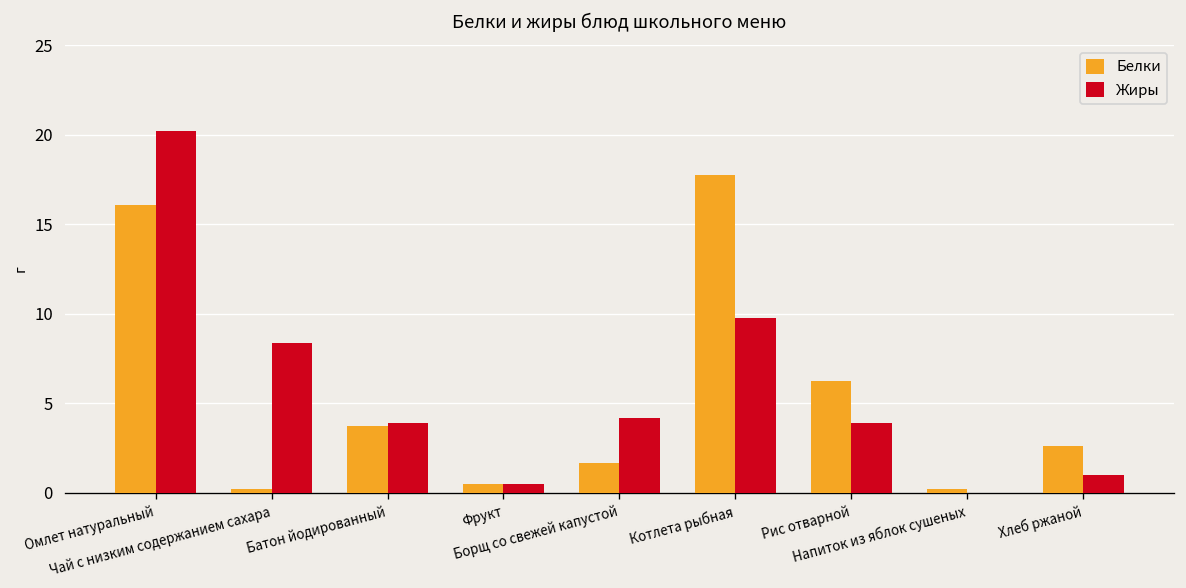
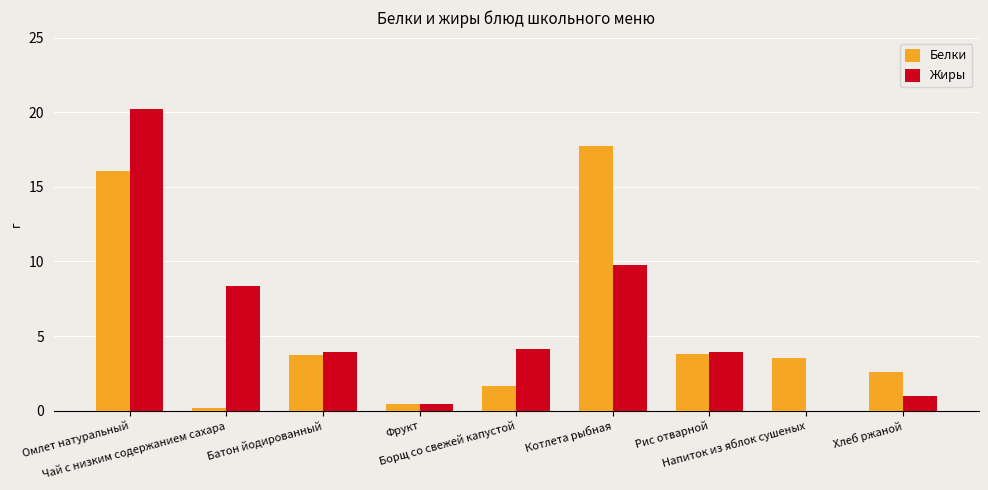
  {
    "Белки": {
      "Омлет натуральный": 16.1,
      "Чай с низким содержанием сахара": 0.2,
      "Батон йодированный": 3.8,
      "Фрукт": 0.5,
      "Борщ со свежей капустой": 1.7,
      "Котлета рыбная": 17.8,
-     "Рис отварной": 6.2,
-     "Напиток из яблок сушеных": 0.2,
+     "Рис отварной": 3.8,
+     "Напиток из яблок сушеных": 3.6,
      "Хлеб ржаной": 2.6
    },
    "Жиры": {
      "Омлет натуральный": 20.2,
      "Чай с низким содержанием сахара": 8.4,
      "Батон йодированный": 3.9,
      "Фрукт": 0.5,
      "Борщ со свежей капустой": 4.2,
      "Котлета рыбная": 9.8,
      "Рис отварной": 3.9,
      "Хлеб ржаной": 1.0
    }
  }
